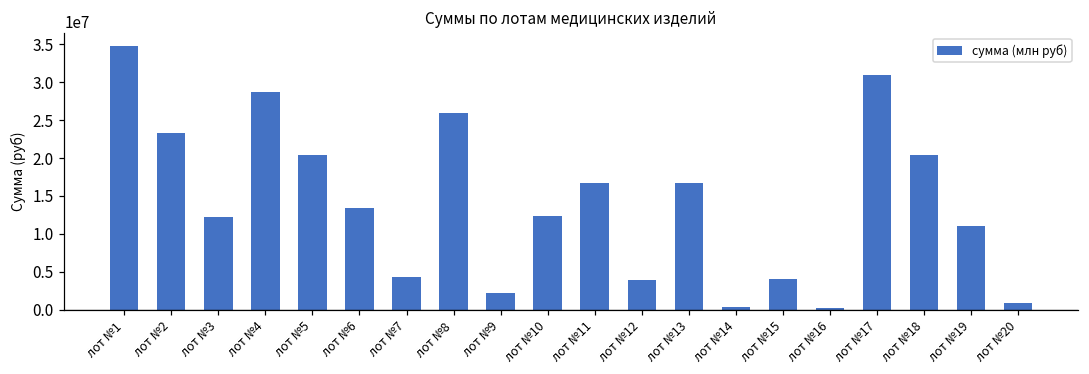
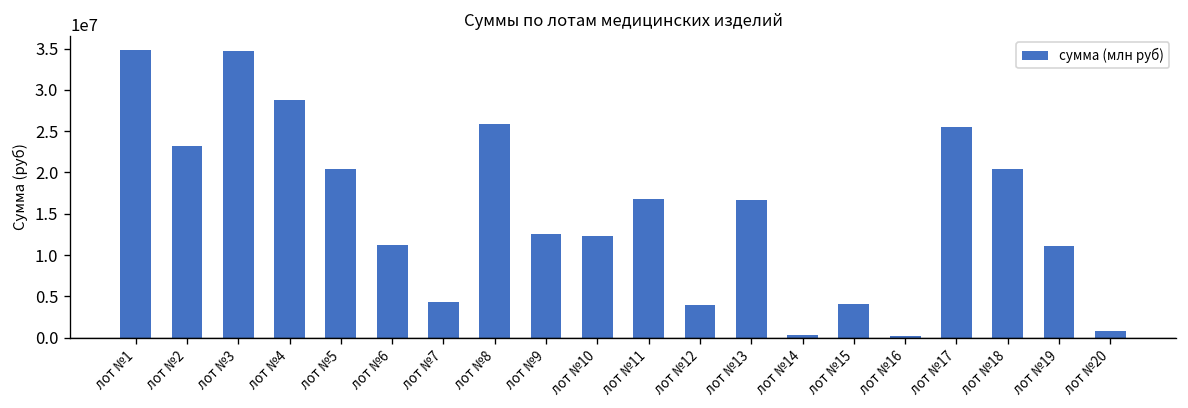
  {
    "лот №1": 35000000,
    "лот №2": 23000000,
-   "лот №3": 12000000,
+   "лот №3": 35000000,
    "лот №4": 29000000,
    "лот №5": 20000000,
-   "лот №6": 13000000,
+   "лот №6": 11000000,
    "лот №7": 4000000,
    "лот №8": 26000000,
-   "лот №9": 2000000,
+   "лот №9": 13000000,
    "лот №10": 12000000,
    "лот №11": 17000000,
    "лот №12": 4000000,
    "лот №13": 17000000,
    "лот №15": 4000000,
-   "лот №17": 31000000,
+   "лот №17": 26000000,
    "лот №18": 20000000,
    "лот №19": 11000000,
    "лот №20": 1000000
  }
